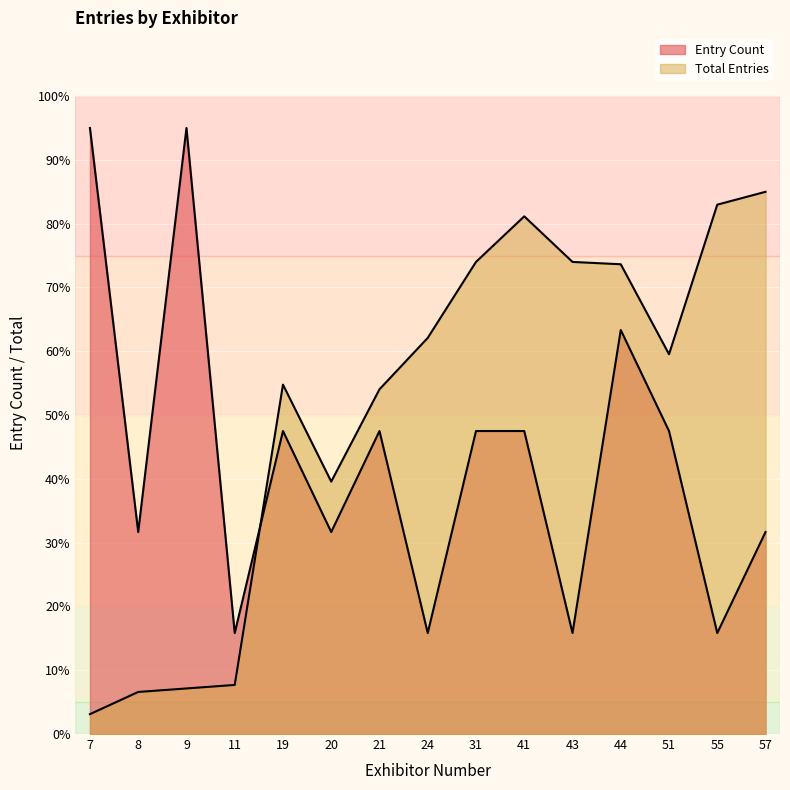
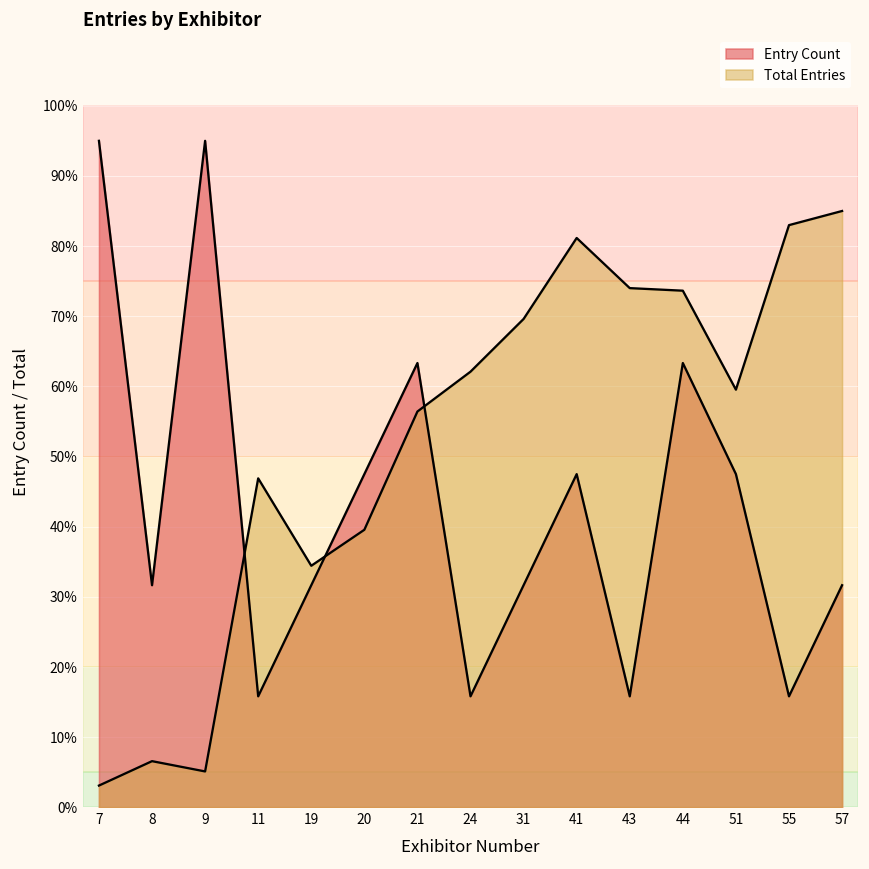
  {
    "Entry Count": {
      "7": "95%",
      "8": "32%",
      "9": "95%",
      "11": "16%",
-     "19": "48%",
-     "20": "32%",
-     "21": "48%",
+     "19": "32%",
+     "20": "48%",
+     "21": "63%",
      "24": "16%",
-     "31": "48%",
+     "31": "32%",
      "41": "48%",
      "43": "16%",
      "44": "63%",
      "51": "48%",
      "55": "16%",
      "57": "32%"
    },
    "Total Entries": {
      "7": "3%",
      "8": "7%",
-     "9": "7%",
-     "11": "8%",
-     "19": "55%",
+     "9": "5%",
+     "11": "47%",
+     "19": "34%",
      "20": "40%",
-     "21": "54%",
+     "21": "56%",
      "24": "62%",
-     "31": "74%",
+     "31": "70%",
      "41": "81%",
      "43": "74%",
      "44": "74%",
      "51": "60%",
      "55": "83%",
      "57": "85%"
    }
  }
